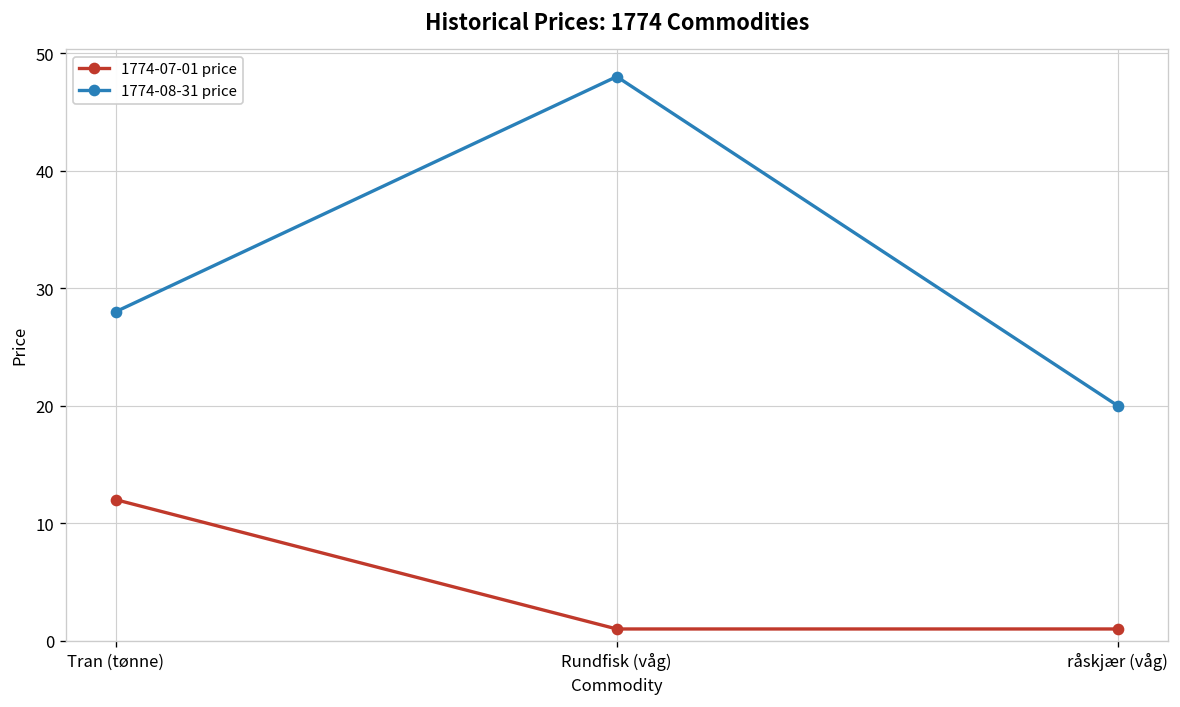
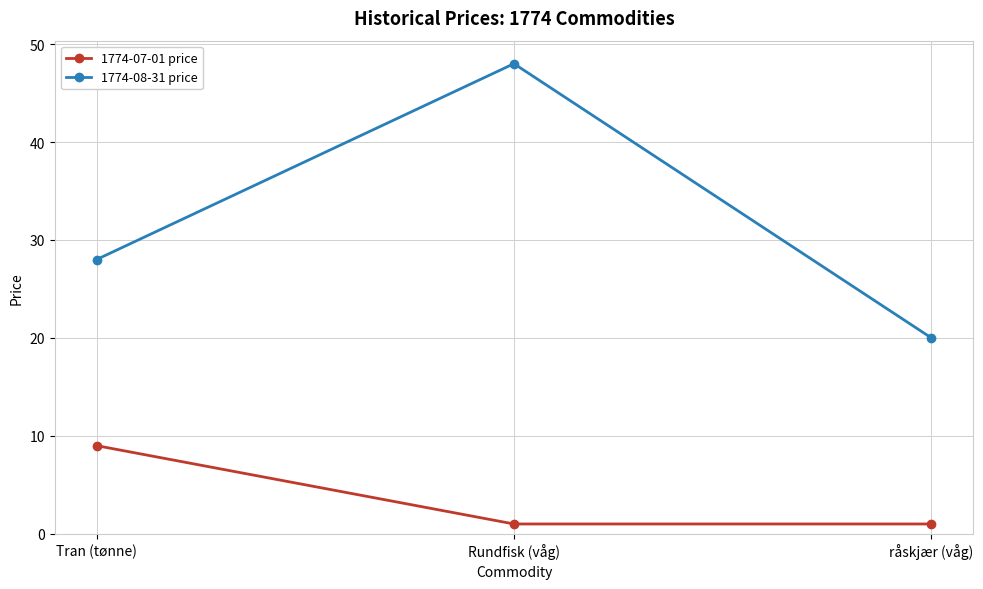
  {
    "1774-07-01 price": {
-     "Tran (tønne)": 12,
+     "Tran (tønne)": 9,
      "Rundfisk (våg)": 1,
      "råskjær (våg)": 1
    },
    "1774-08-31 price": {
      "Tran (tønne)": 28,
      "Rundfisk (våg)": 48,
      "råskjær (våg)": 20
    }
  }
